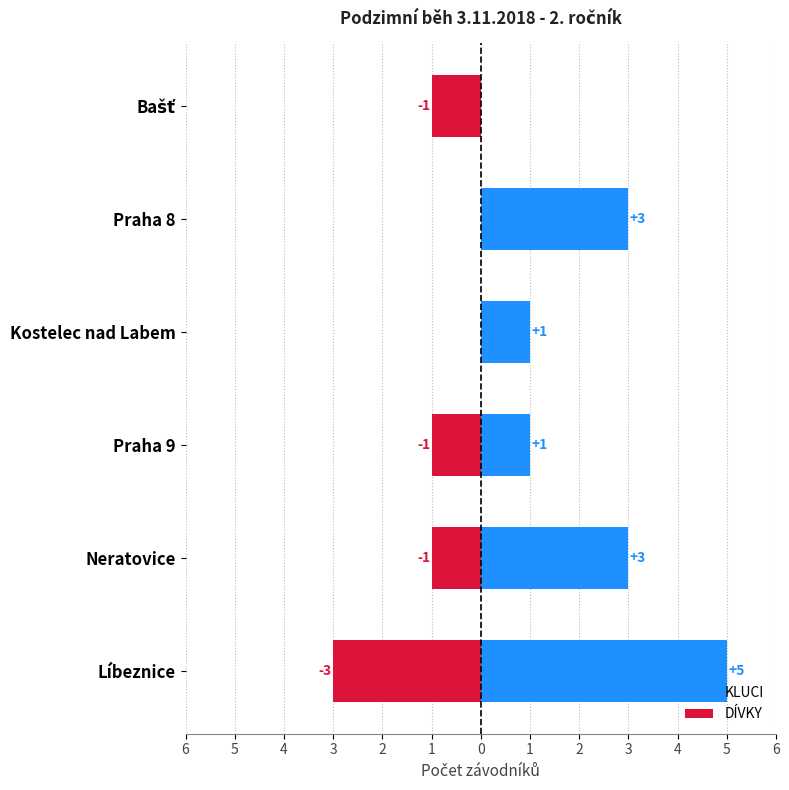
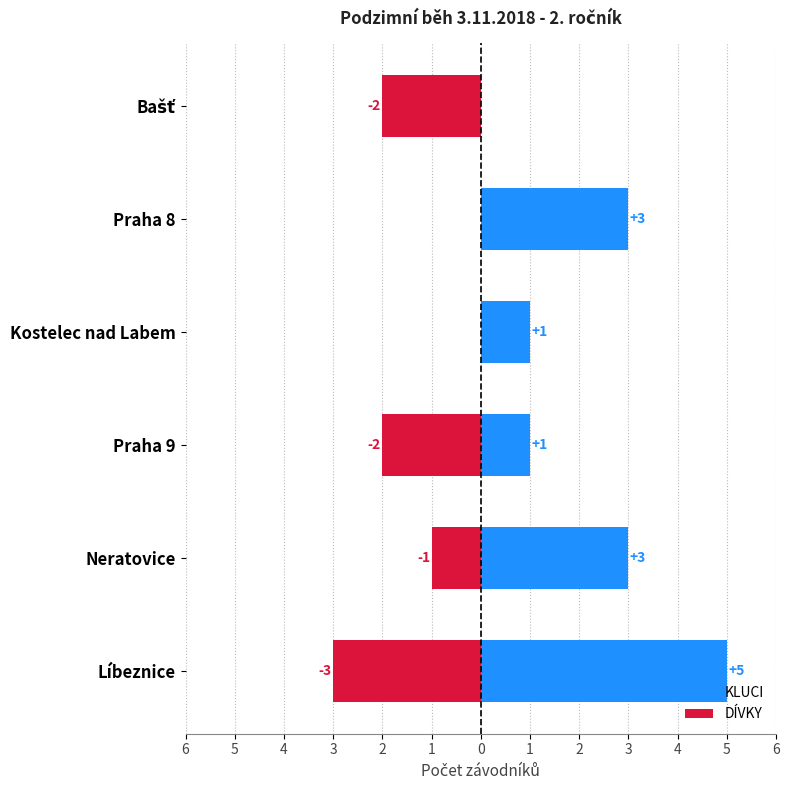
  {
    "KLUCI": {
      "Praha 8": "+3",
      "Kostelec nad Labem": "+1",
      "Praha 9": "+1",
      "Neratovice": "+3",
      "Líbeznice": "+5"
    },
    "DÍVKY": {
-     "Bašť": "-1",
-     "Praha 9": "-1",
+     "Bašť": "-2",
+     "Praha 9": "-2",
      "Neratovice": "-1",
      "Líbeznice": "-3"
    }
  }
